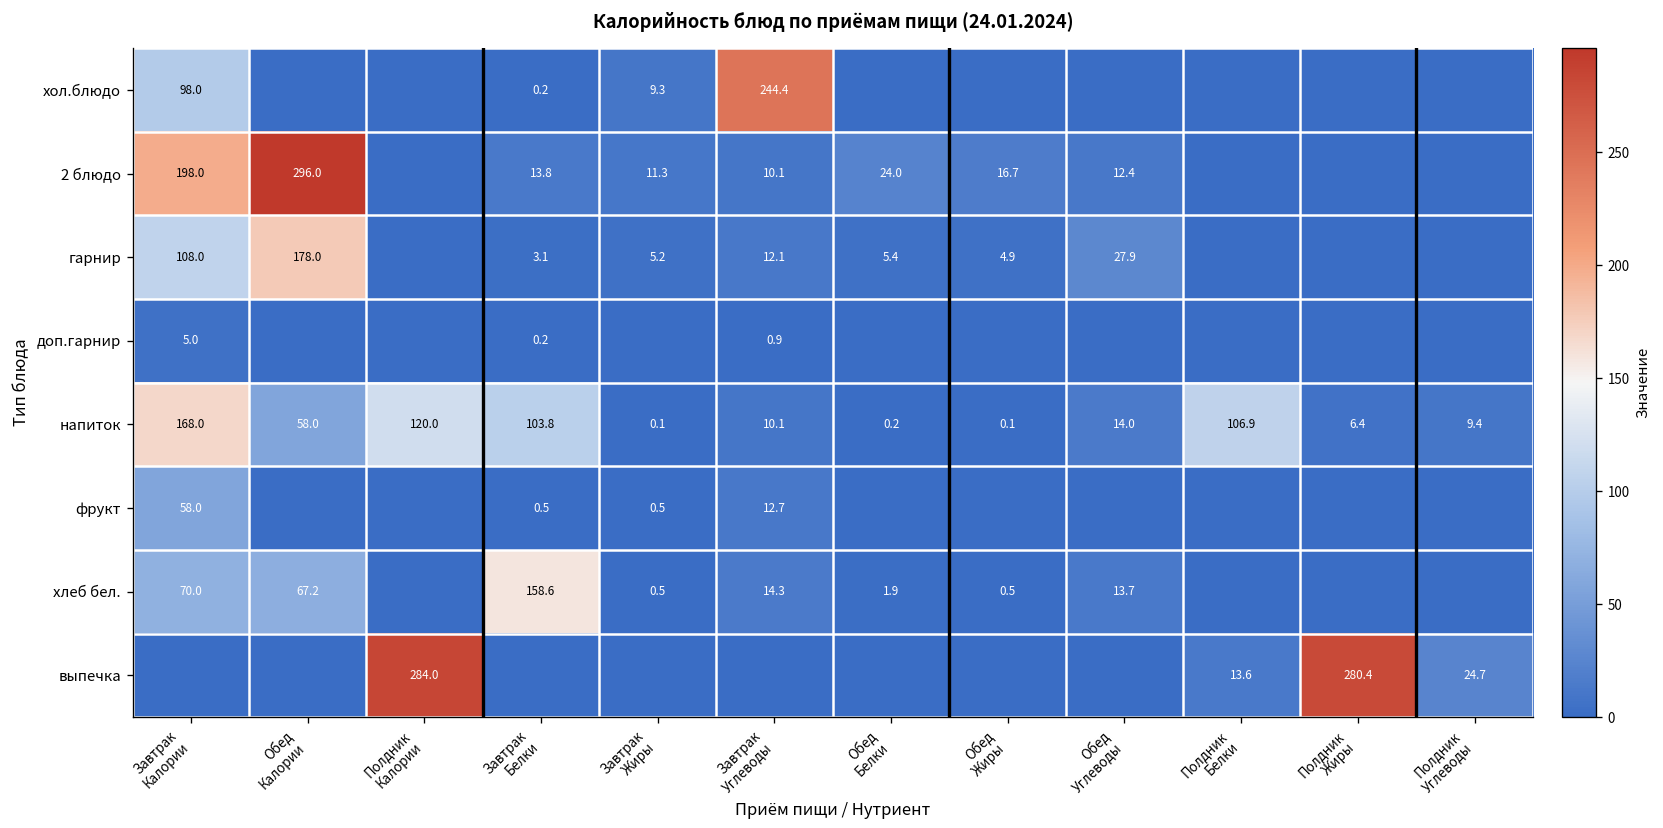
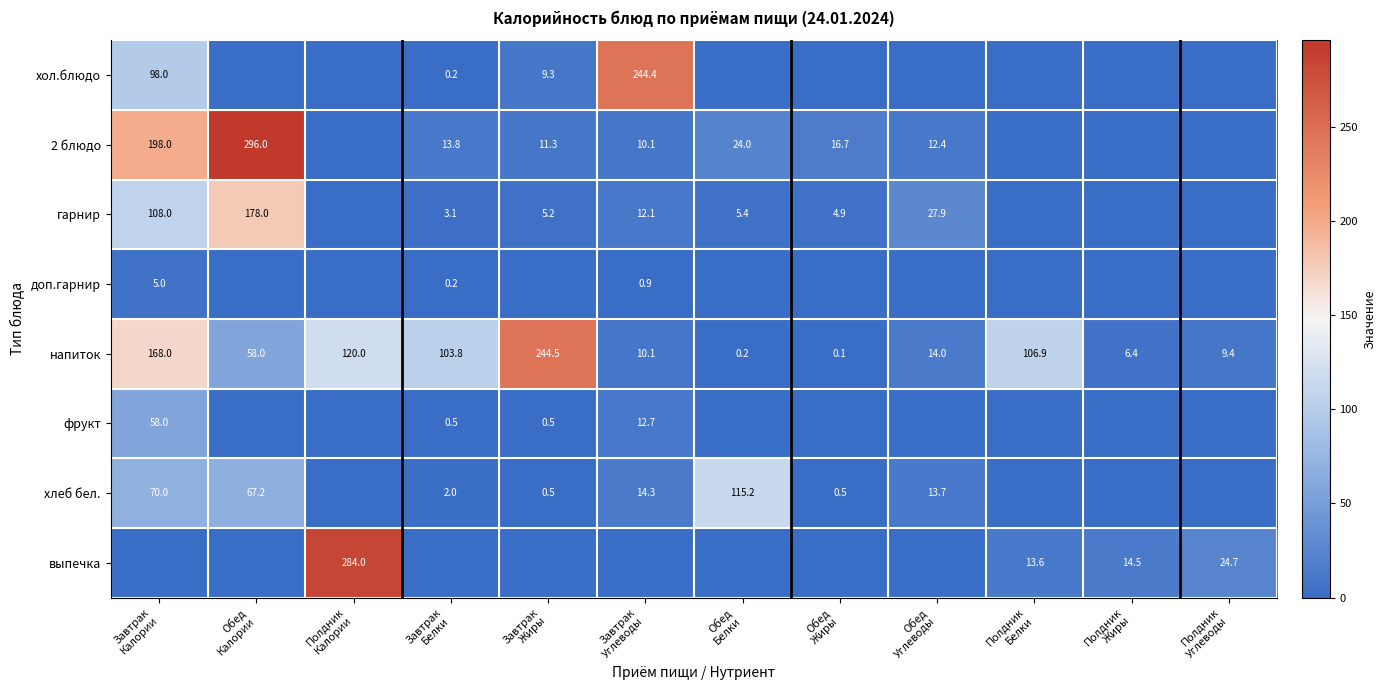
  {
    "хол.блюдо": {
      "Завтрак Калории": 98.0,
      "Завтрак Белки": 0.2,
      "Завтрак Жиры": 9.3,
      "Завтрак Углеводы": 244.4
    },
    "2 блюдо": {
      "Завтрак Калории": 198.0,
      "Обед Калории": 296.0,
      "Завтрак Белки": 13.8,
      "Завтрак Жиры": 11.3,
      "Завтрак Углеводы": 10.1,
      "Обед Белки": 24.0,
      "Обед Жиры": 16.7,
      "Обед Углеводы": 12.4
    },
    "гарнир": {
      "Завтрак Калории": 108.0,
      "Обед Калории": 178.0,
      "Завтрак Белки": 3.1,
      "Завтрак Жиры": 5.2,
      "Завтрак Углеводы": 12.1,
      "Обед Белки": 5.4,
      "Обед Жиры": 4.9,
      "Обед Углеводы": 27.9
    },
    "доп.гарнир": {
      "Завтрак Калории": 5.0,
      "Завтрак Белки": 0.2,
      "Завтрак Углеводы": 0.9
    },
    "напиток": {
      "Завтрак Калории": 168.0,
      "Обед Калории": 58.0,
      "Полдник Калории": 120.0,
      "Завтрак Белки": 103.8,
-     "Завтрак Жиры": 0.1,
+     "Завтрак Жиры": 244.5,
      "Завтрак Углеводы": 10.1,
      "Обед Белки": 0.2,
      "Обед Жиры": 0.1,
      "Обед Углеводы": 14.0,
      "Полдник Белки": 106.9,
      "Полдник Жиры": 6.4,
      "Полдник Углеводы": 9.4
    },
    "фрукт": {
      "Завтрак Калории": 58.0,
      "Завтрак Белки": 0.5,
      "Завтрак Жиры": 0.5,
      "Завтрак Углеводы": 12.7
    },
    "хлеб бел.": {
      "Завтрак Калории": 70.0,
      "Обед Калории": 67.2,
-     "Завтрак Белки": 158.6,
+     "Завтрак Белки": 2.0,
      "Завтрак Жиры": 0.5,
      "Завтрак Углеводы": 14.3,
-     "Обед Белки": 1.9,
+     "Обед Белки": 115.2,
      "Обед Жиры": 0.5,
      "Обед Углеводы": 13.7
    },
    "выпечка": {
      "Полдник Калории": 284.0,
      "Полдник Белки": 13.6,
-     "Полдник Жиры": 280.4,
+     "Полдник Жиры": 14.5,
      "Полдник Углеводы": 24.7
    }
  }
